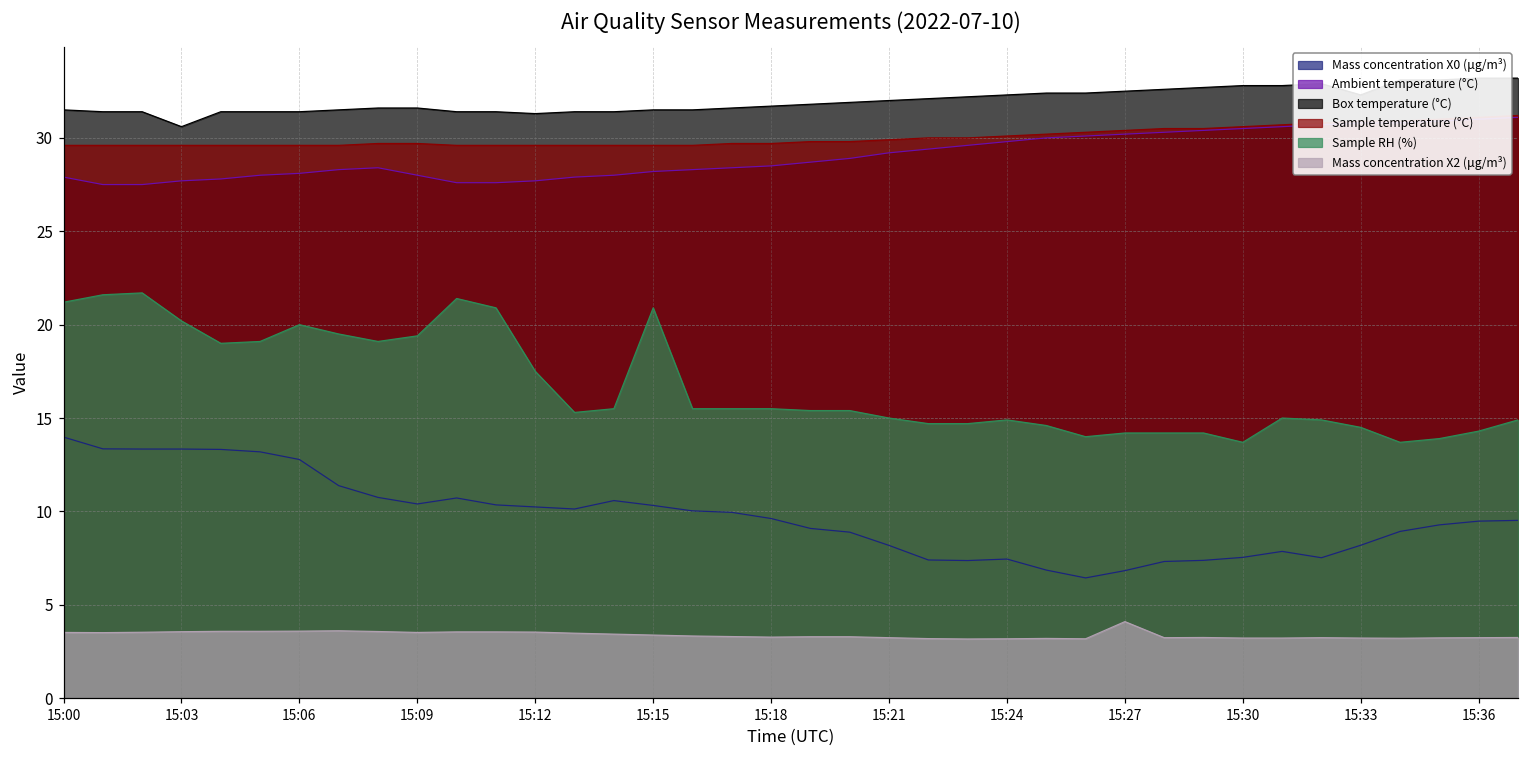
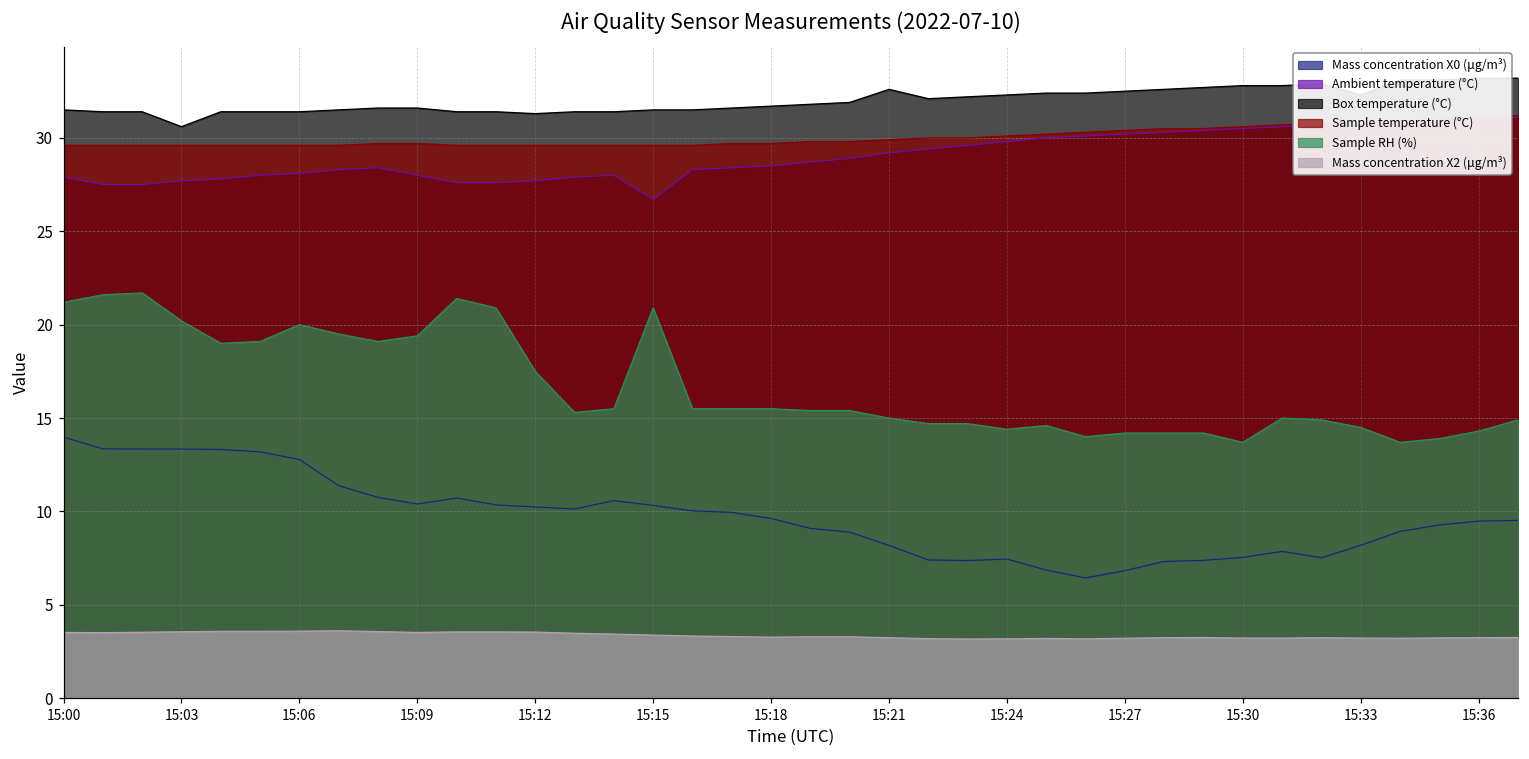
  {
    "Mass concentration X0 (μg/m³)": {
      "15:00": 14.0,
      "15:03": 13.3,
      "15:06": 12.8,
      "15:09": 10.4,
      "15:12": 10.2,
      "15:15": 10.3,
      "15:18": 9.6,
      "15:21": 8.2,
      "15:24": 7.5,
      "15:27": 6.8,
      "15:30": 7.5,
      "15:33": 8.2,
      "15:36": 9.5
    },
    "Ambient temperature (°C)": {
      "15:00": 27.9,
      "15:03": 27.7,
      "15:06": 28.1,
      "15:09": 28.0,
      "15:12": 27.7,
-     "15:15": 28.2,
+     "15:15": 26.7,
      "15:18": 28.5,
      "15:21": 29.2,
      "15:24": 29.8,
      "15:27": 30.2
    },
    "Box temperature (°C)": {
      "15:00": 31.5,
      "15:03": 30.6,
      "15:06": 31.4,
      "15:09": 31.6,
      "15:12": 31.3,
      "15:15": 31.5,
      "15:18": 31.7,
-     "15:21": 32.0,
+     "15:21": 32.6,
      "15:24": 32.3,
      "15:27": 32.5,
      "15:30": 32.8
    },
    "Sample temperature (°C)": {
      "15:00": 29.6,
      "15:03": 29.6,
      "15:06": 29.6,
      "15:09": 29.7,
      "15:12": 29.6,
      "15:15": 29.6,
      "15:18": 29.7,
      "15:21": 29.9,
      "15:24": 30.1,
      "15:27": 30.4
    },
    "Sample RH (%)": {
      "15:00": 21.2,
      "15:03": 20.2,
      "15:06": 20.0,
      "15:09": 19.4,
      "15:12": 17.5,
      "15:15": 20.9,
      "15:18": 15.5,
      "15:21": 15.0,
-     "15:24": 14.9,
+     "15:24": 14.4,
      "15:27": 14.2,
      "15:30": 13.7,
      "15:33": 14.5,
      "15:36": 14.3
    },
    "Mass concentration X2 (μg/m³)": {
      "15:00": 3.5,
      "15:03": 3.6,
      "15:06": 3.6,
      "15:09": 3.5,
      "15:12": 3.5,
      "15:15": 3.4,
      "15:18": 3.3,
      "15:21": 3.2,
      "15:24": 3.2,
-     "15:27": 4.1,
+     "15:27": 3.2,
      "15:30": 3.2,
      "15:33": 3.2,
      "15:36": 3.2
    }
  }
